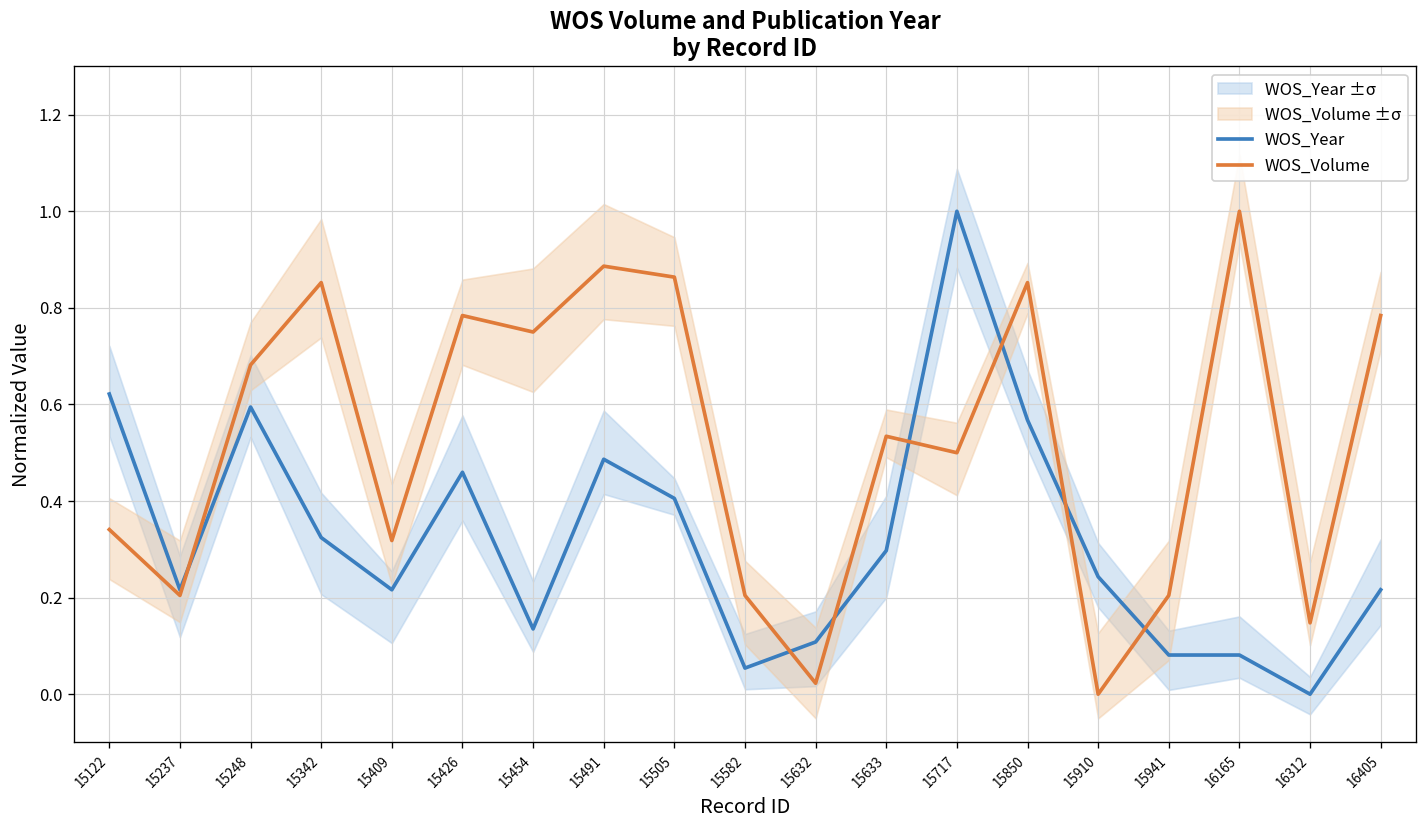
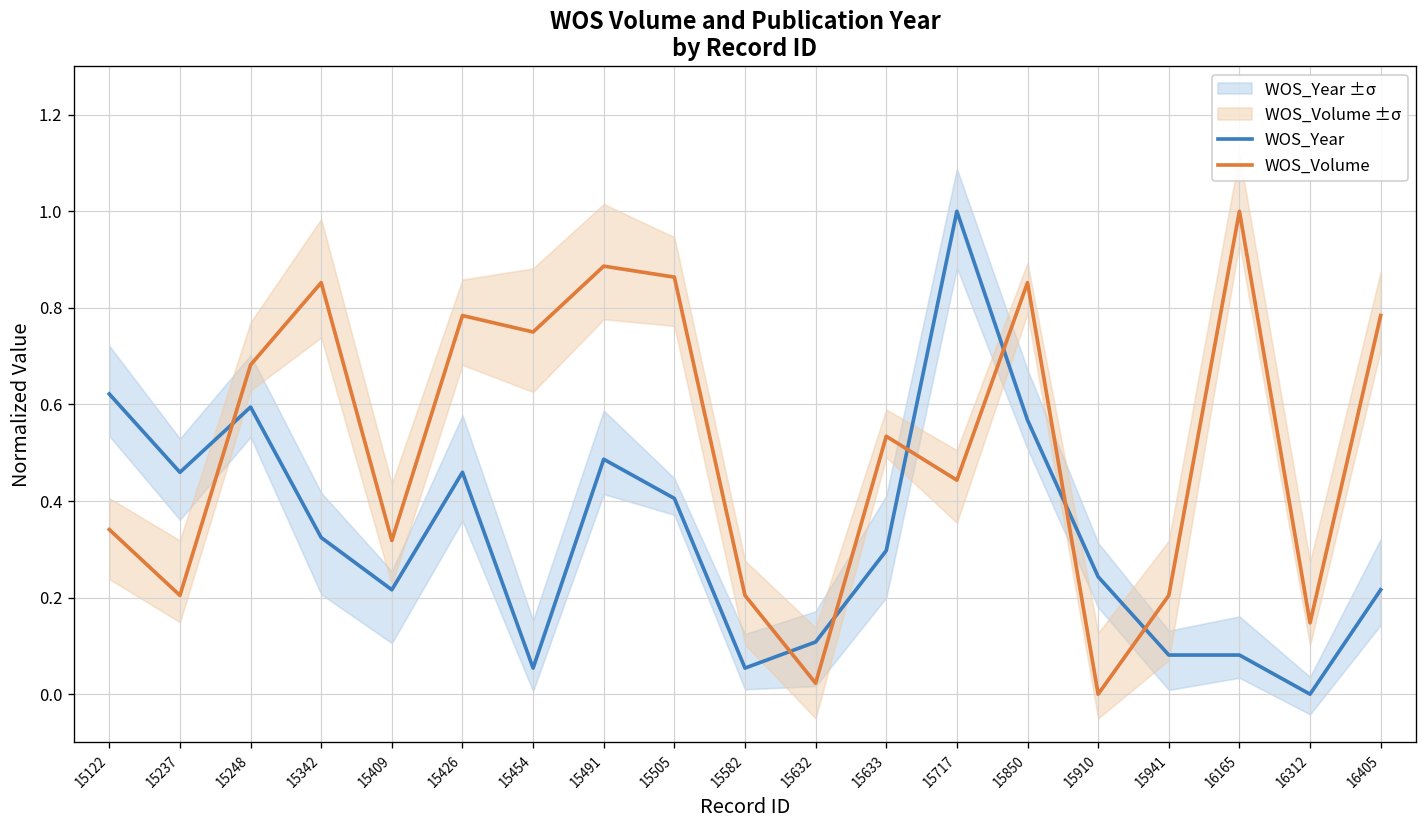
  {
    "WOS_Year": {
      "15122": 0.62,
-     "15237": 0.22,
+     "15237": 0.46,
      "15248": 0.59,
      "15342": 0.32,
      "15409": 0.22,
      "15426": 0.46,
-     "15454": 0.14,
+     "15454": 0.05,
      "15491": 0.49,
      "15505": 0.41,
      "15582": 0.05,
      "15632": 0.11,
      "15633": 0.30,
      "15717": 1.00,
      "15850": 0.57,
      "15910": 0.24,
      "15941": 0.08,
      "16165": 0.08,
      "16312": 0.00,
      "16405": 0.22
    },
    "WOS_Volume": {
      "15122": 0.34,
      "15237": 0.20,
      "15248": 0.68,
      "15342": 0.85,
      "15409": 0.32,
      "15426": 0.78,
      "15454": 0.75,
      "15491": 0.89,
      "15505": 0.86,
      "15582": 0.20,
      "15632": 0.02,
      "15633": 0.53,
-     "15717": 0.50,
+     "15717": 0.44,
      "15850": 0.85,
      "15910": 0.00,
      "15941": 0.20,
      "16165": 1.00,
      "16312": 0.15,
      "16405": 0.78
    }
  }
